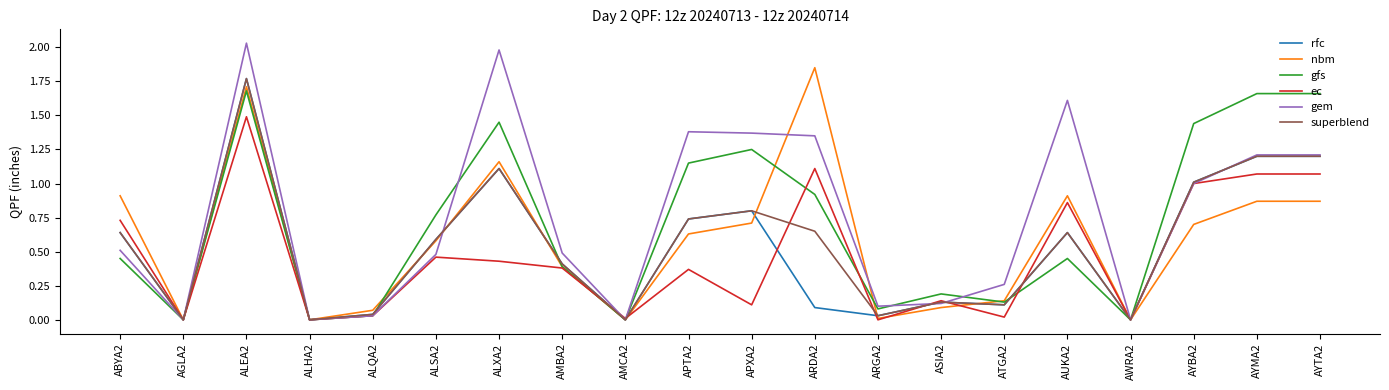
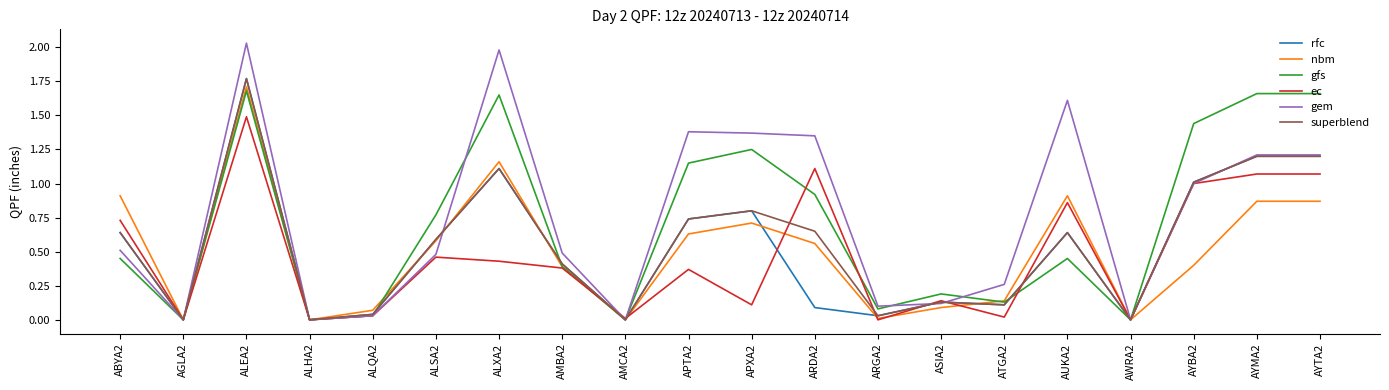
  {
    "rfc": {
      "ARDA2": 0.09
    },
    "nbm": {
      "ABYA2": 0.91,
      "ALEA2": 1.71,
      "ALQA2": 0.07,
      "ALXA2": 1.16,
      "APTA2": 0.63,
      "APXA2": 0.71,
-     "ARDA2": 1.85,
+     "ARDA2": 0.56,
      "ASIA2": 0.09,
      "AUKA2": 0.91,
-     "AYBA2": 0.7,
+     "AYBA2": 0.4,
      "AYMA2": 0.87,
      "AYTA2": 0.87
    },
    "gfs": {
      "ABYA2": 0.45,
      "ALEA2": 1.68,
      "ALSA2": 0.77,
-     "ALXA2": 1.45,
+     "ALXA2": 1.65,
      "APTA2": 1.15,
      "APXA2": 1.25,
      "ARDA2": 0.92,
      "ARGA2": 0.08,
      "ASIA2": 0.19,
      "AUKA2": 0.45,
      "AYBA2": 1.44,
      "AYMA2": 1.66,
      "AYTA2": 1.66
    },
    "ec": {
      "ABYA2": 0.73,
      "ALEA2": 1.49,
      "ALSA2": 0.46,
      "ALXA2": 0.43,
      "APTA2": 0.37,
      "APXA2": 0.11,
      "ARDA2": 1.11,
      "ATGA2": 0.02,
      "AUKA2": 0.86,
      "AYMA2": 1.07,
      "AYTA2": 1.07
    },
    "gem": {
      "ABYA2": 0.51,
      "ALEA2": 2.03,
      "ALSA2": 0.48,
      "ALXA2": 1.98,
      "AMBA2": 0.49,
      "APTA2": 1.38,
      "APXA2": 1.37,
      "ARDA2": 1.35,
      "ARGA2": 0.10,
      "ATGA2": 0.26,
      "AUKA2": 1.61
    },
    "superblend": {
      "ARDA2": 0.65
    }
  }
